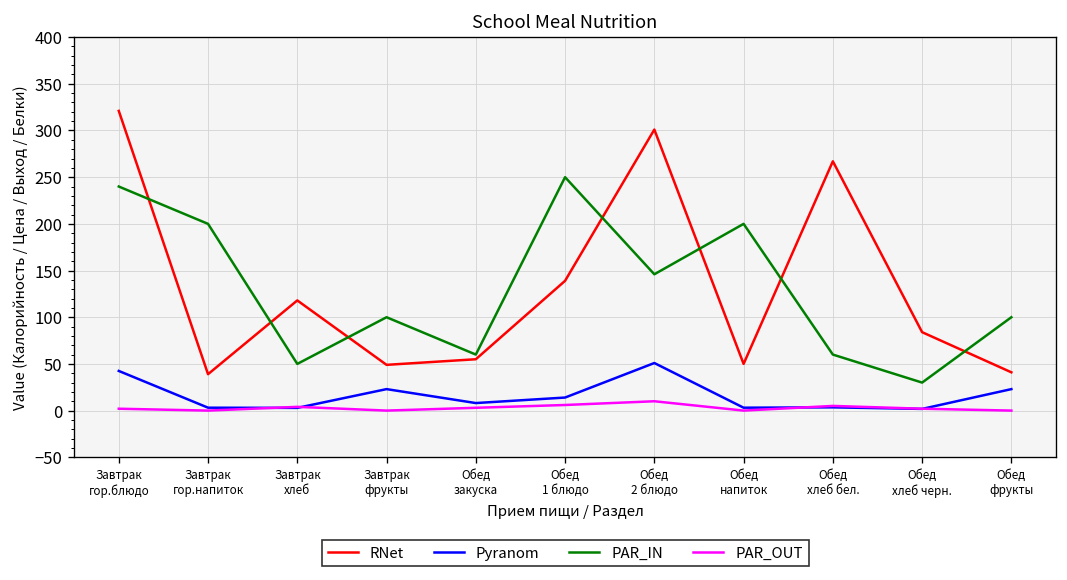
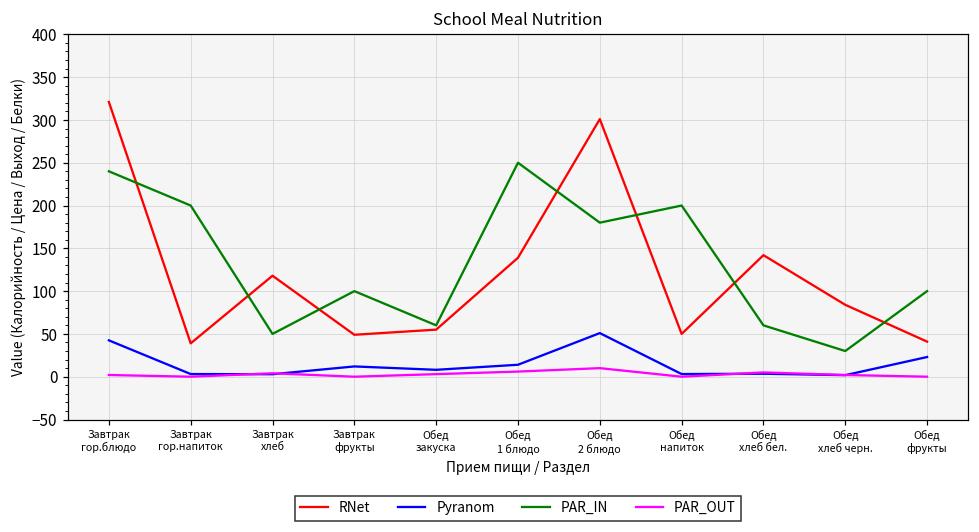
  {
    "RNet": {
      "Завтрак гор.блюдо": 320,
      "Завтрак гор.напиток": 40,
      "Завтрак хлеб": 120,
      "Завтрак фрукты": 50,
      "Обед закуска": 60,
      "Обед 1 блюдо": 140,
      "Обед 2 блюдо": 300,
      "Обед напиток": 50,
-     "Обед хлеб бел.": 270,
+     "Обед хлеб бел.": 140,
      "Обед хлеб черн.": 80,
      "Обед фрукты": 40
    },
    "Pyranom": {
      "Завтрак гор.блюдо": 40,
-     "Завтрак фрукты": 20,
+     "Завтрак фрукты": 10,
      "Обед закуска": 10,
      "Обед 1 блюдо": 10,
      "Обед 2 блюдо": 50,
      "Обед фрукты": 20
    },
    "PAR_IN": {
      "Завтрак гор.блюдо": 240,
      "Завтрак гор.напиток": 200,
      "Завтрак хлеб": 50,
      "Завтрак фрукты": 100,
      "Обед закуска": 60,
      "Обед 1 блюдо": 250,
-     "Обед 2 блюдо": 150,
+     "Обед 2 блюдо": 180,
      "Обед напиток": 200,
      "Обед хлеб бел.": 60,
      "Обед хлеб черн.": 30,
      "Обед фрукты": 100
    },
    "PAR_OUT": {
      "Завтрак гор.блюдо": 0,
      "Завтрак фрукты": 0,
      "Обед закуска": 0,
      "Обед 1 блюдо": 10,
      "Обед 2 блюдо": 10,
      "Обед фрукты": 0
    }
  }
